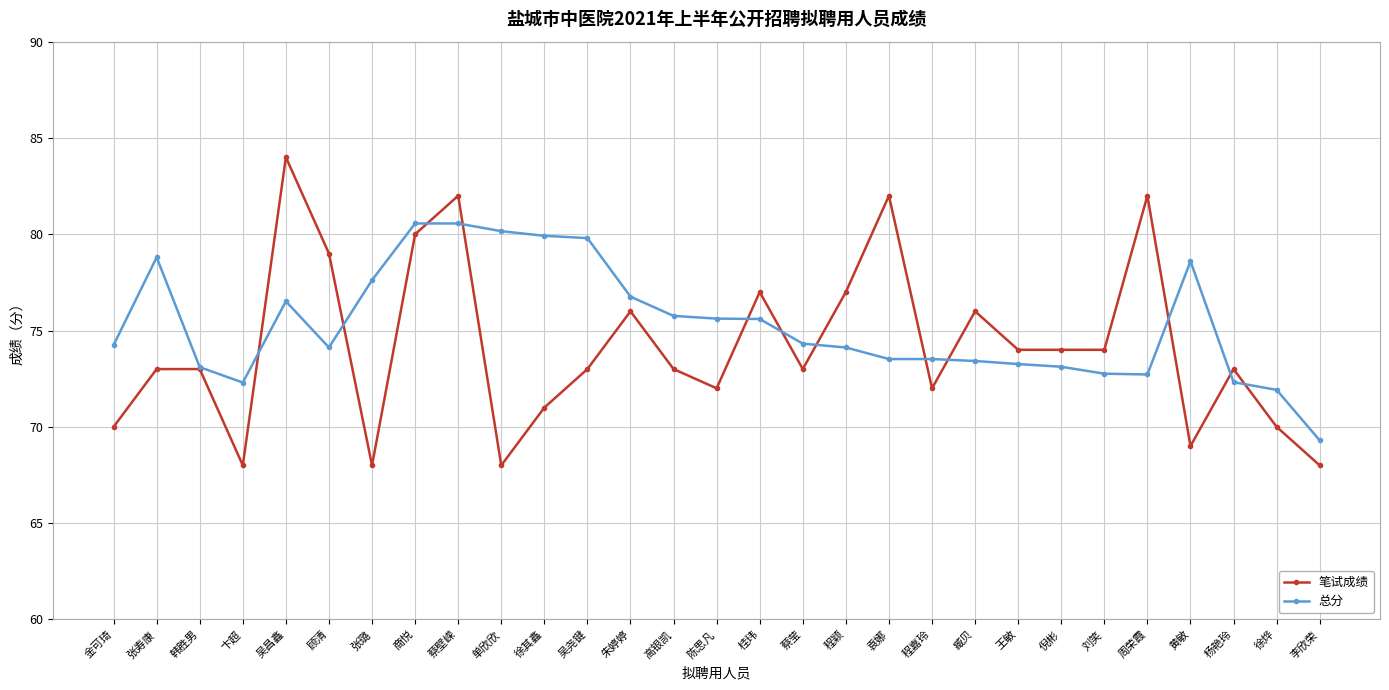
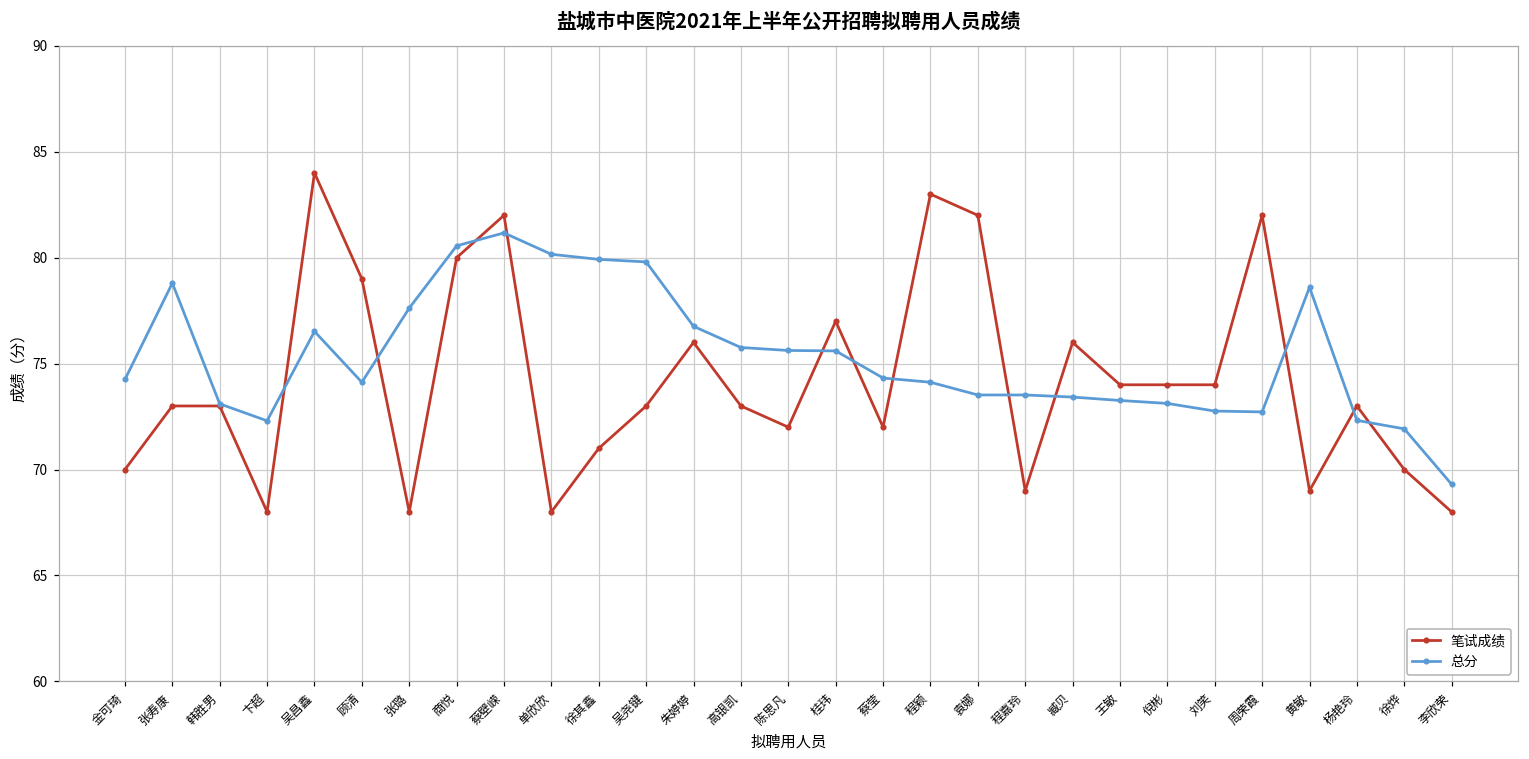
  {
    "笔试成绩": {
      "金可琦": 70,
      "张寿康": 73,
      "卞超": 68,
      "吴昌鑫": 84,
      "顾清": 79,
      "张璐": 68,
      "商悦": 80,
      "蔡壁嵘": 82,
      "单欣欣": 68,
      "徐其鑫": 71,
      "吴尧键": 73,
      "朱婷婷": 76,
      "高银凯": 73,
      "陈思凡": 72,
      "桂玮": 77,
-     "蔡莹": 73,
-     "程颖": 77,
+     "蔡莹": 72,
+     "程颖": 83,
      "袁娜": 82,
-     "程嘉玲": 72,
+     "程嘉玲": 69,
      "臧贝": 76,
      "王敏": 74,
      "倪彬": 74,
      "刘笑": 74,
      "周荣霞": 82,
      "黄敏": 69,
      "杨艳玲": 73,
      "徐烨": 70,
      "李欣荣": 68
    },
    "总分": {
      "金可琦": 74.3,
      "张寿康": 78.8,
      "卞超": 72.3,
      "吴昌鑫": 76.5,
      "顾清": 74.1,
      "张璐": 77.6,
      "商悦": 80.6,
-     "蔡壁嵘": 80.6,
+     "蔡壁嵘": 81.2,
      "单欣欣": 80.2,
      "徐其鑫": 79.9,
      "吴尧键": 79.8,
      "朱婷婷": 76.8,
      "高银凯": 75.8,
      "陈思凡": 75.6,
      "桂玮": 75.6,
      "蔡莹": 74.3,
      "程颖": 74.1,
      "袁娜": 73.5,
      "程嘉玲": 73.5,
      "臧贝": 73.4,
      "王敏": 73.3,
      "倪彬": 73.1,
      "刘笑": 72.8,
      "周荣霞": 72.7,
      "黄敏": 78.6,
      "杨艳玲": 72.3,
      "徐烨": 71.9,
      "李欣荣": 69.3
    }
  }
